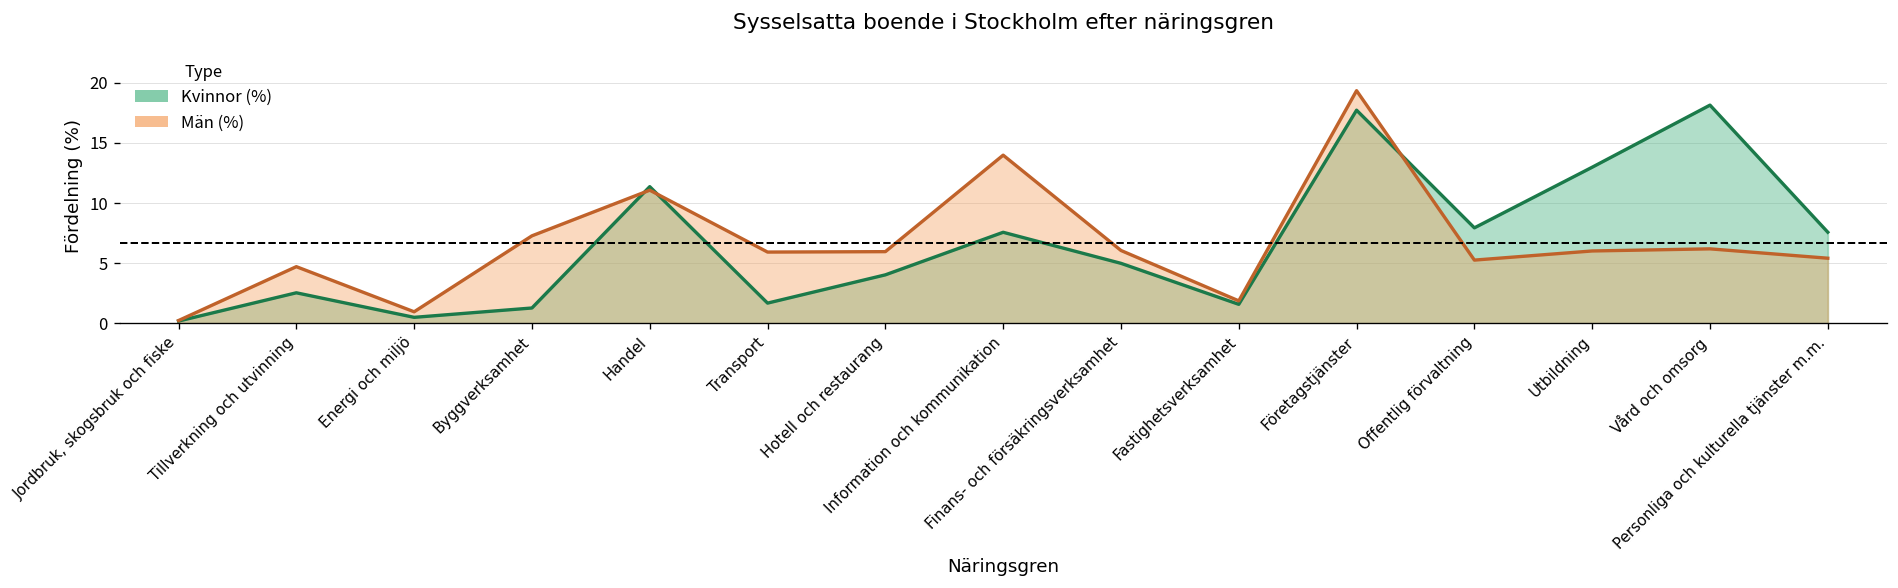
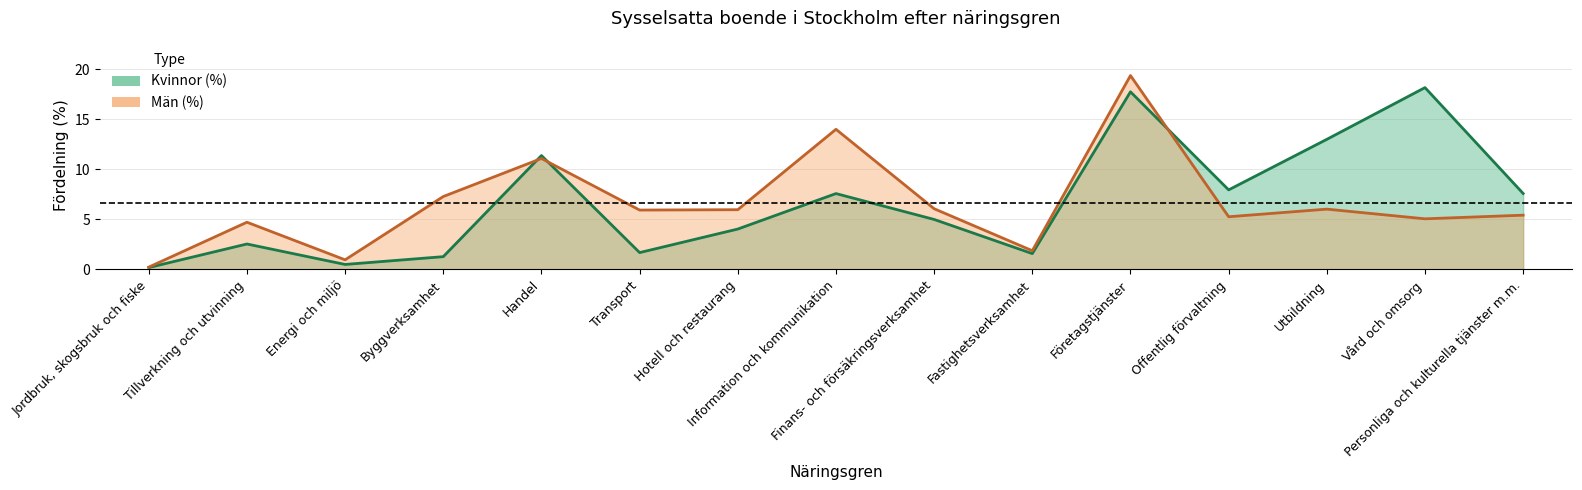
  {
    "Kvinnor (%)": {
      "Tillverkning och utvinning": 2.5,
      "Energi och miljö": 0.5,
      "Byggverksamhet": 1.3,
      "Handel": 11.4,
      "Transport": 1.7,
      "Hotell och restaurang": 4.0,
      "Information och kommunikation": 7.6,
      "Finans- och försäkringsverksamhet": 5.0,
      "Fastighetsverksamhet": 1.6,
      "Företagstjänster": 17.7,
      "Offentlig förvaltning": 7.9,
      "Utbildning": 13.0,
      "Vård och omsorg": 18.2,
      "Personliga och kulturella tjänster m.m.": 7.6
    },
    "Män (%)": {
      "Tillverkning och utvinning": 4.7,
      "Energi och miljö": 1.0,
      "Byggverksamhet": 7.3,
      "Handel": 11.1,
      "Transport": 5.9,
      "Hotell och restaurang": 6.0,
      "Information och kommunikation": 14.0,
      "Finans- och försäkringsverksamhet": 6.1,
      "Fastighetsverksamhet": 1.9,
      "Företagstjänster": 19.4,
      "Offentlig förvaltning": 5.3,
      "Utbildning": 6.0,
-     "Vård och omsorg": 6.2,
+     "Vård och omsorg": 5.1,
      "Personliga och kulturella tjänster m.m.": 5.4
    }
  }
